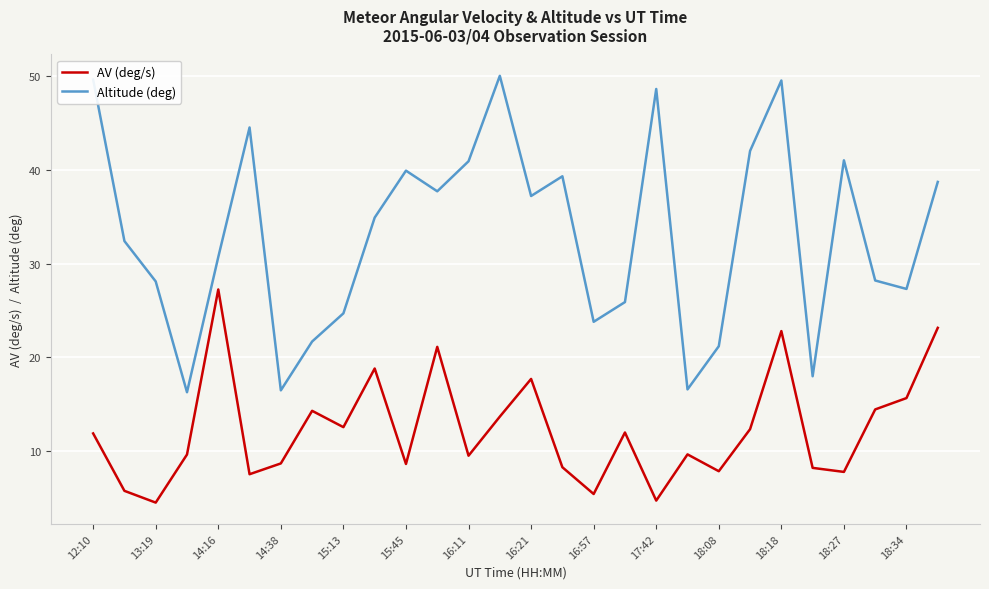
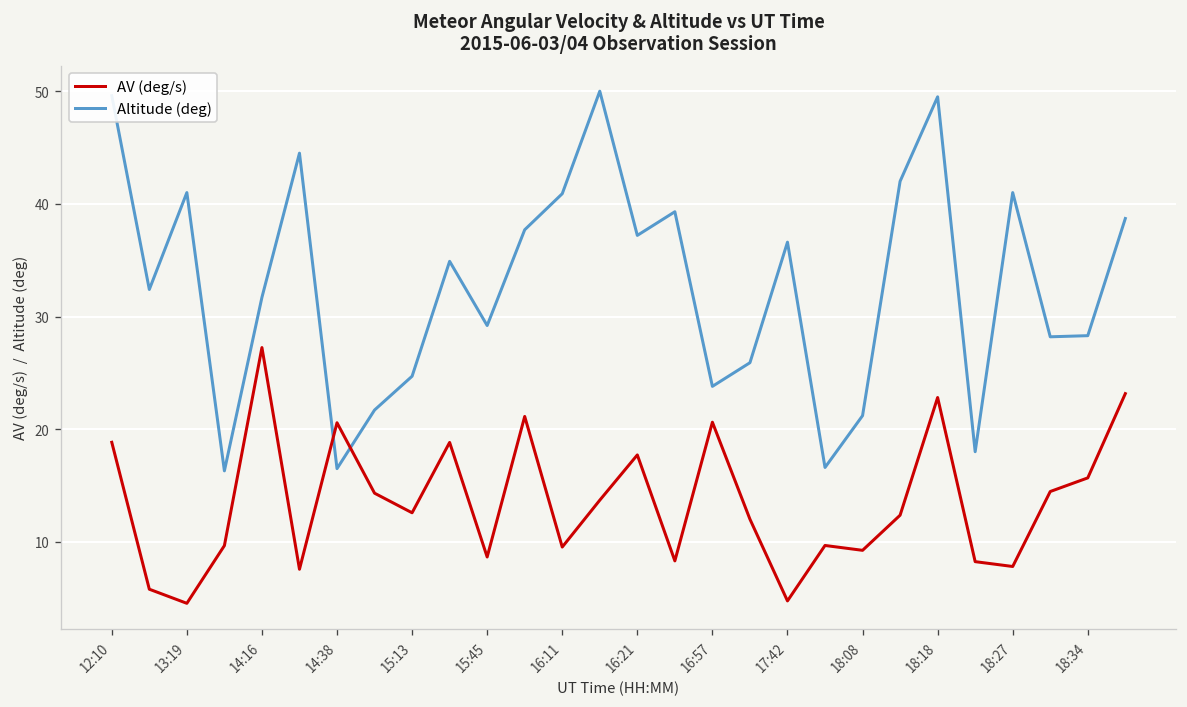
  {
    "AV (deg/s)": {
-     "12:10": 12,
+     "12:10": 19,
      "13:19": 5,
      "14:16": 27,
-     "14:38": 9,
+     "14:38": 21,
      "15:13": 13,
      "15:45": 9,
      "16:11": 10,
      "16:21": 18,
-     "16:57": 5,
+     "16:57": 21,
      "17:42": 5,
-     "18:08": 8,
+     "18:08": 9,
      "18:18": 23,
      "18:27": 8,
      "18:34": 16
    },
    "Altitude (deg)": {
-     "13:19": 28,
-     "14:16": 31,
+     "13:19": 41,
+     "14:16": 32,
      "14:38": 17,
      "15:13": 25,
-     "15:45": 40,
+     "15:45": 29,
      "16:11": 41,
      "16:21": 37,
      "16:57": 24,
-     "17:42": 49,
+     "17:42": 37,
      "18:08": 21,
      "18:18": 50,
      "18:27": 41,
-     "18:34": 27
+     "18:34": 28
    }
  }
